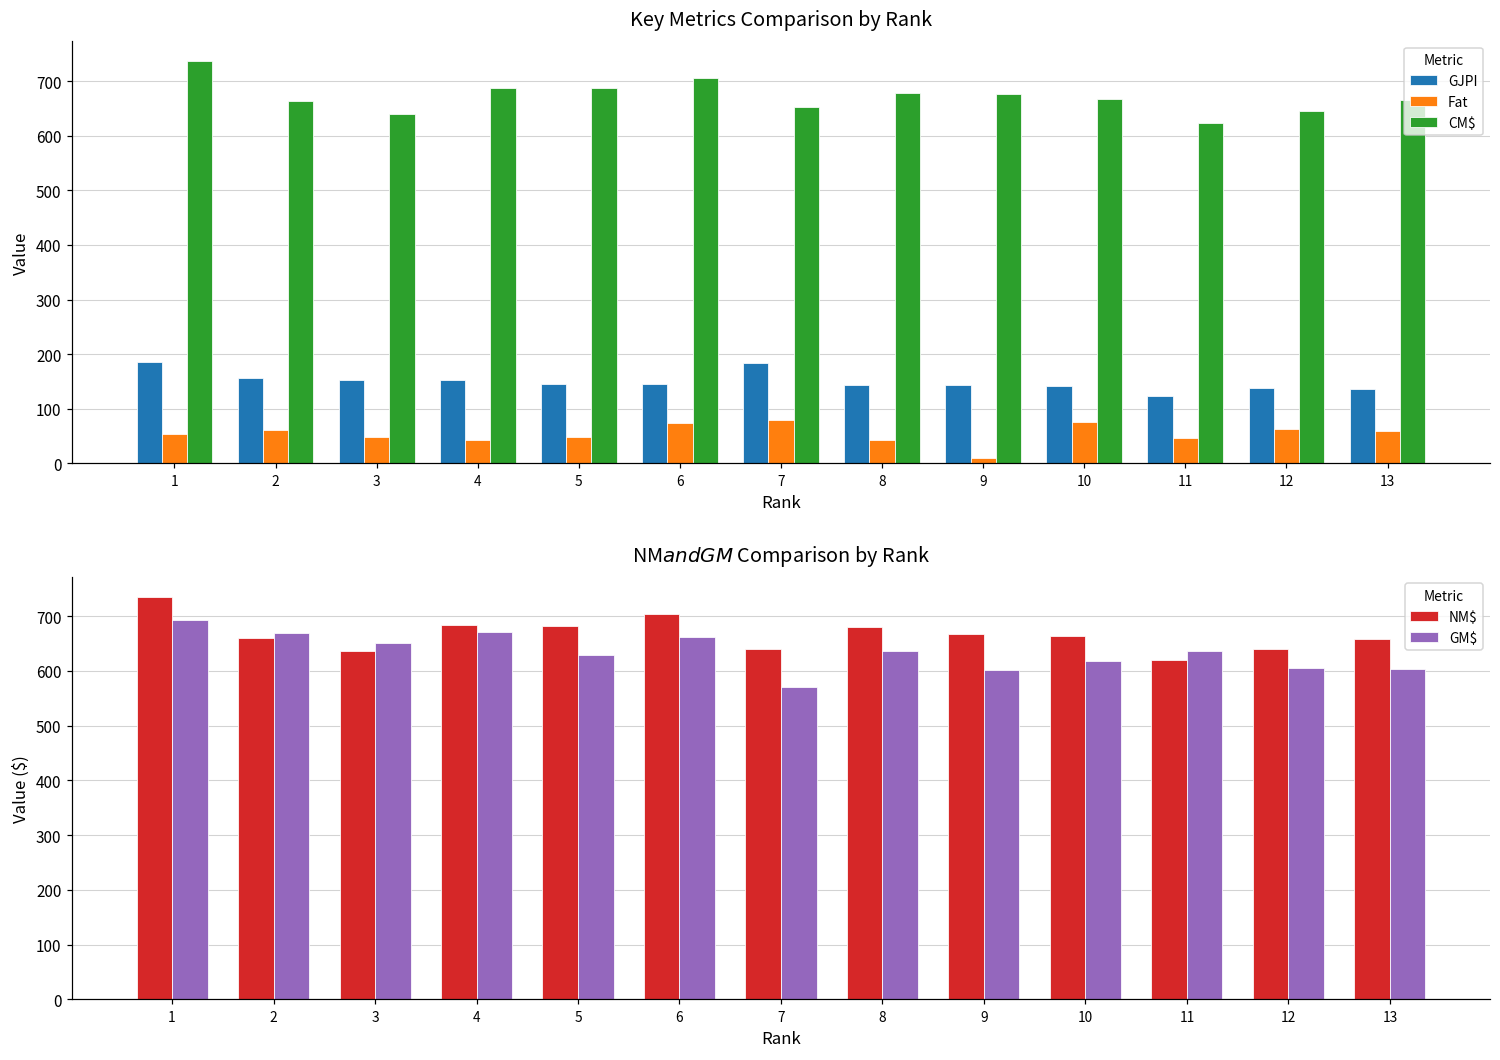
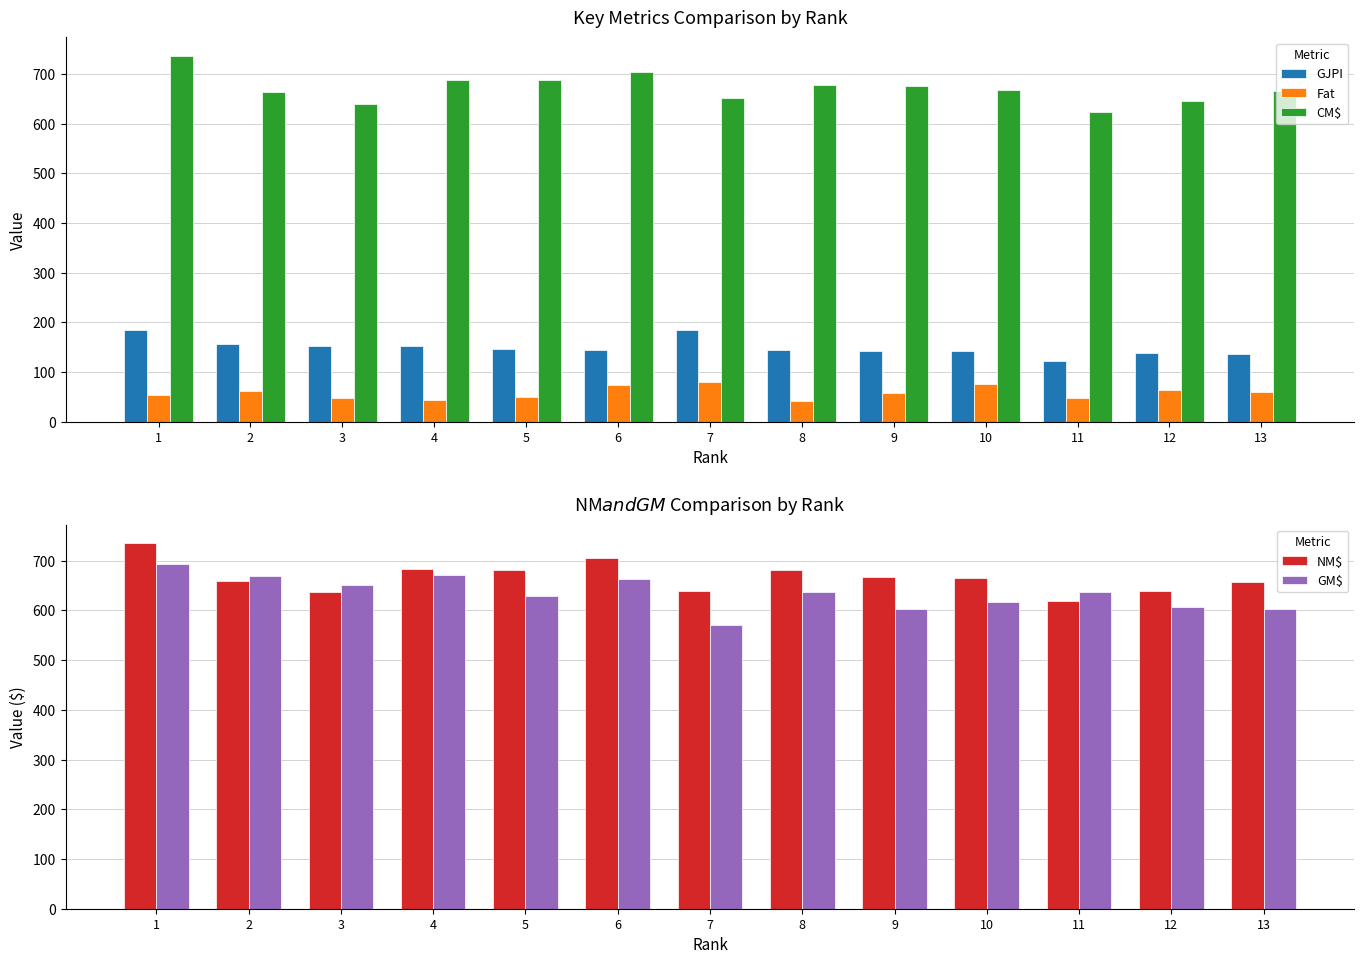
  {
    "Key Metrics Comparison by Rank": {
      "GJPI": {
        "1": 190,
        "2": 160,
        "3": 150,
        "4": 150,
        "5": 150,
        "6": 150,
        "7": 180,
        "8": 140,
        "9": 140,
        "10": 140,
        "11": 120,
        "12": 140,
        "13": 140
      },
      "Fat": {
        "1": 50,
        "2": 60,
        "3": 50,
        "4": 40,
        "5": 50,
        "6": 70,
        "7": 80,
        "8": 40,
-       "9": 10,
+       "9": 60,
        "10": 80,
        "11": 50,
        "12": 60,
        "13": 60
      },
      "CM$": {
        "1": 740,
        "2": 660,
        "3": 640,
        "4": 690,
        "5": 690,
        "6": 710,
        "7": 650,
        "8": 680,
        "9": 680,
        "10": 670,
        "11": 620,
        "12": 650
      }
    }
  }
